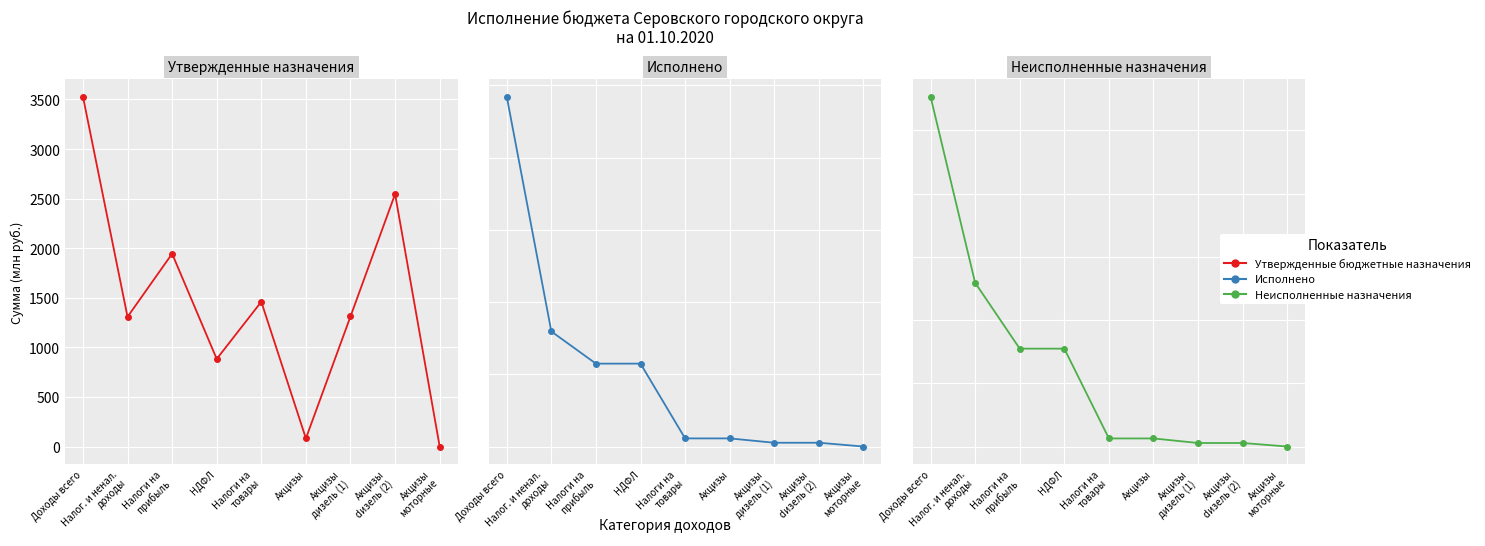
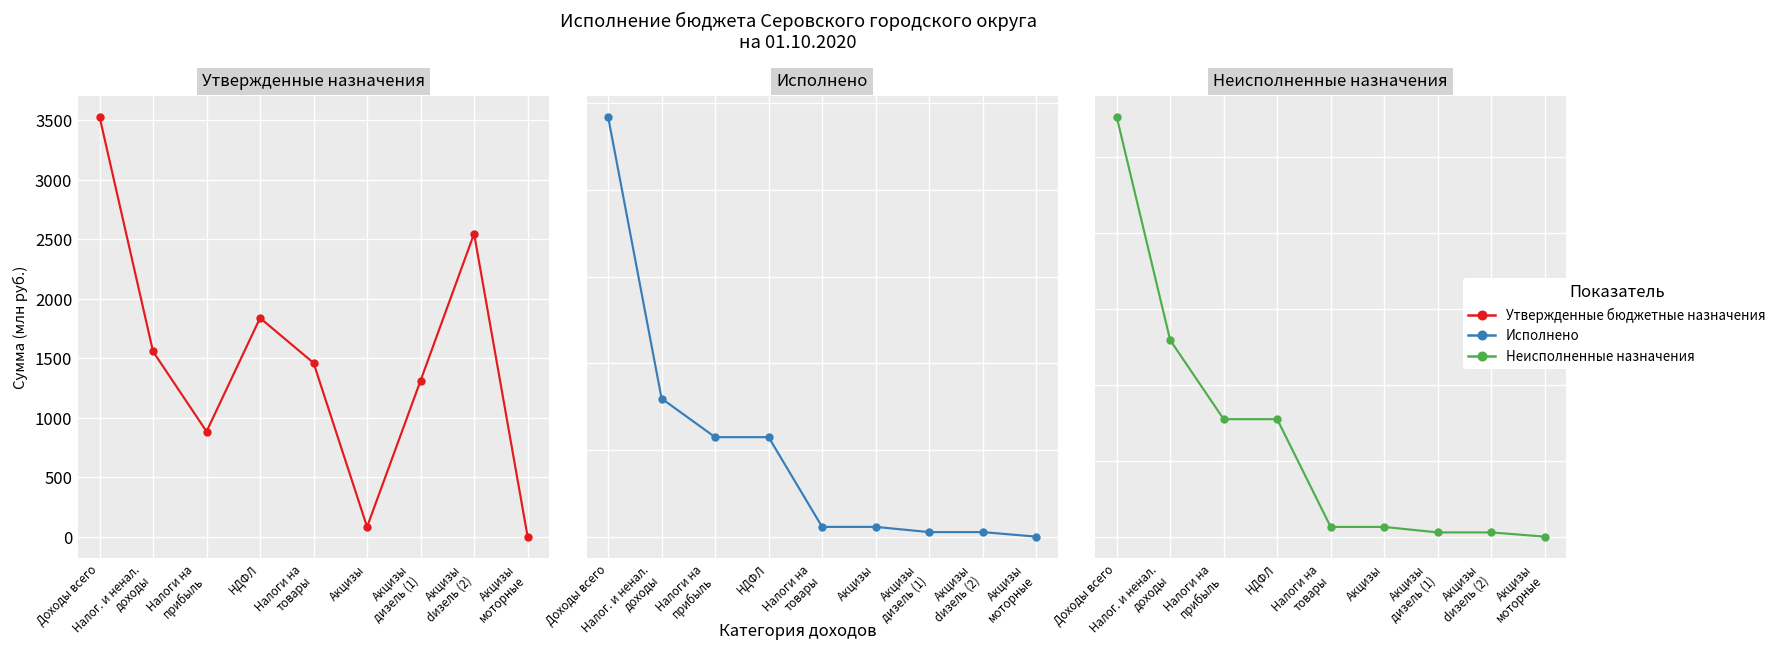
  {
    "Утвержденные назначения": {
      "Доходы всего": 3500,
-     "Налог. и ненал. доходы": 1300,
-     "Налоги на прибыль": 1900,
-     "НДФЛ": 900,
+     "Налог. и ненал. доходы": 1600,
+     "Налоги на прибыль": 900,
+     "НДФЛ": 1800,
      "Налоги на товары": 1500,
      "Акцизы": 100,
      "Акцизы дизель (1)": 1300,
      "Акцизы dизель (2)": 2500,
      "Акцизы моторные": 0
    }
  }
